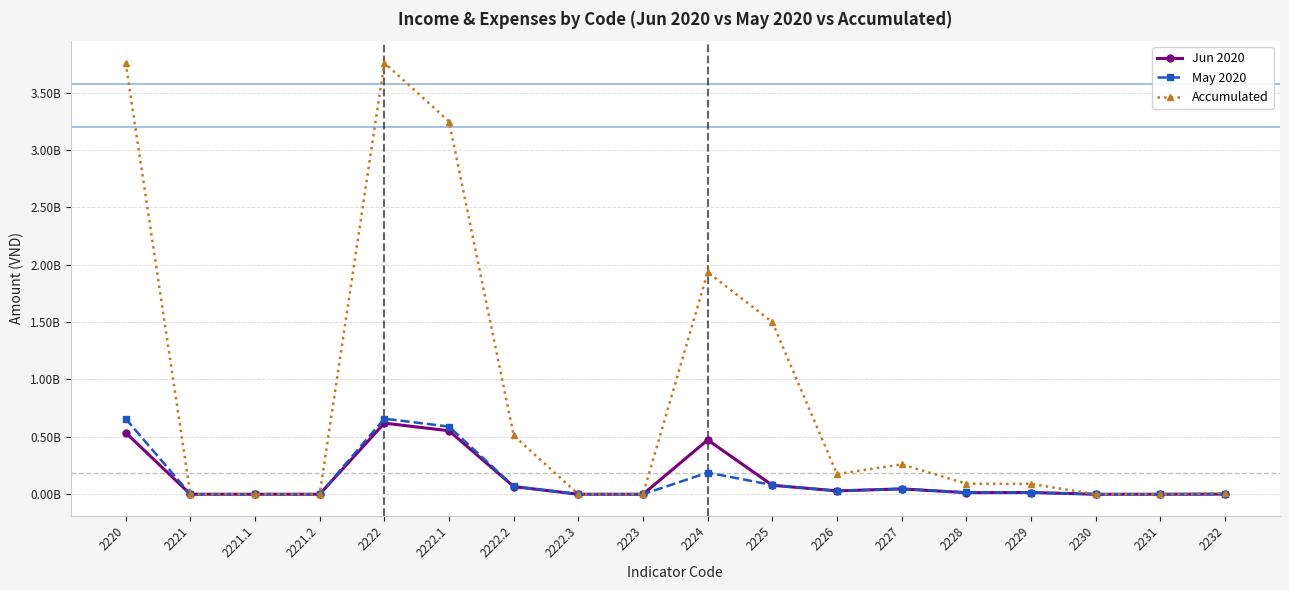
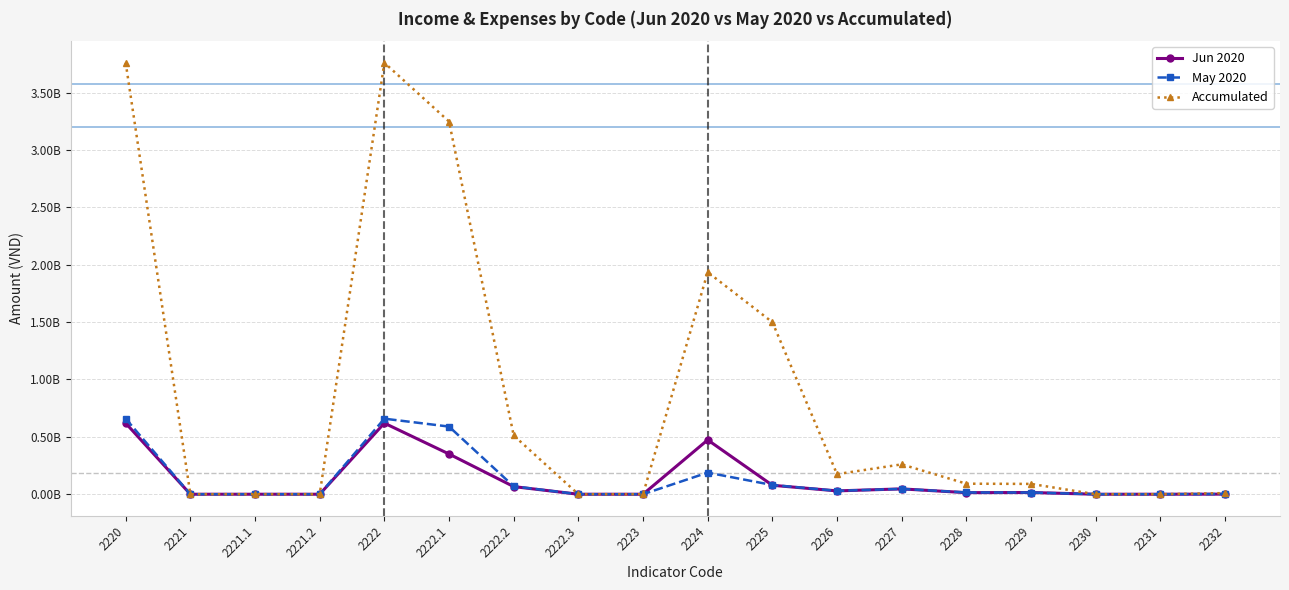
  {
    "Jun 2020": {
-     "2220": 540000000,
+     "2220": 620000000,
      "2222": 620000000,
-     "2222.1": 550000000,
+     "2222.1": 350000000,
      "2224": 470000000
    },
    "May 2020": {
      "2220": 660000000,
      "2222": 660000000,
      "2222.1": 590000000,
      "2224": 190000000
    },
    "Accumulated": {
      "2220": 3760000000,
      "2222": 3760000000,
      "2222.1": 3250000000,
      "2222.2": 510000000,
      "2224": 1940000000,
      "2225": 1500000000,
      "2226": 180000000,
      "2227": 260000000,
      "2228": 90000000,
      "2229": 90000000
    }
  }
